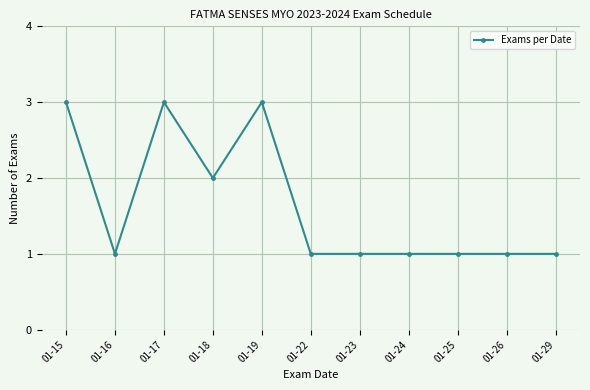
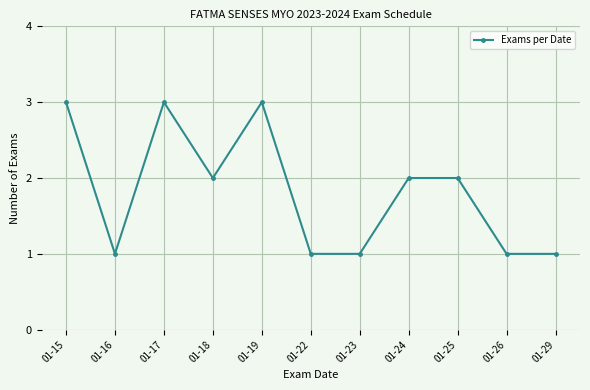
  {
    "01-15": 3,
    "01-16": 1,
    "01-17": 3,
    "01-18": 2,
    "01-19": 3,
    "01-22": 1,
    "01-23": 1,
-   "01-24": 1,
-   "01-25": 1,
+   "01-24": 2,
+   "01-25": 2,
    "01-26": 1,
    "01-29": 1
  }
